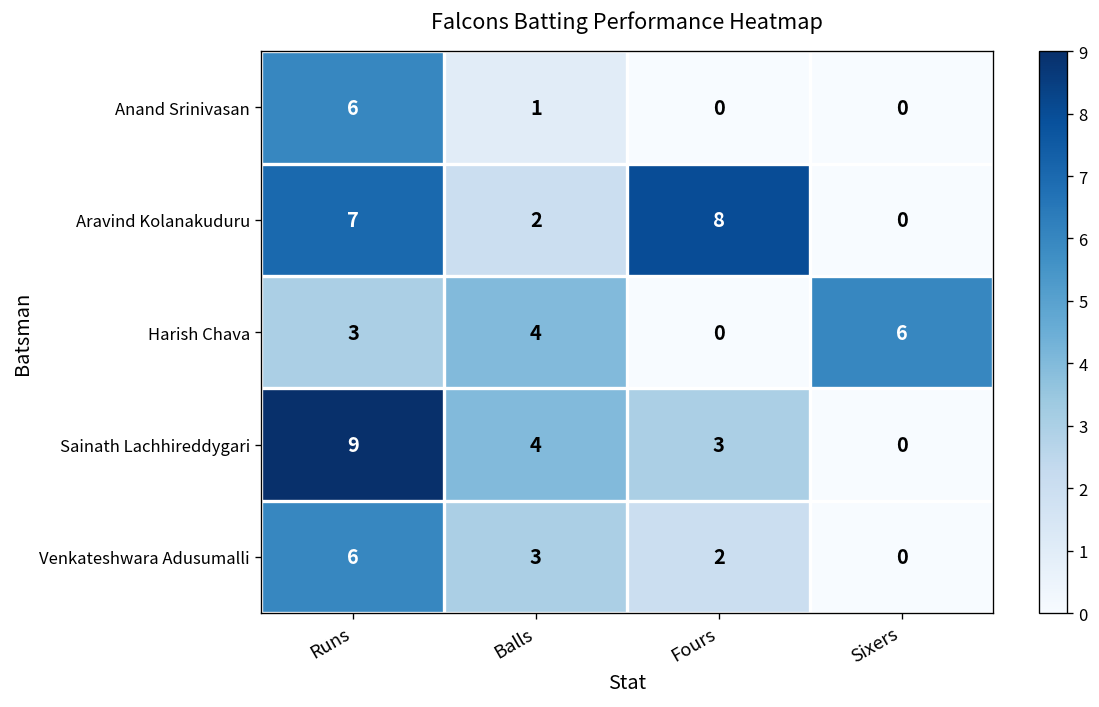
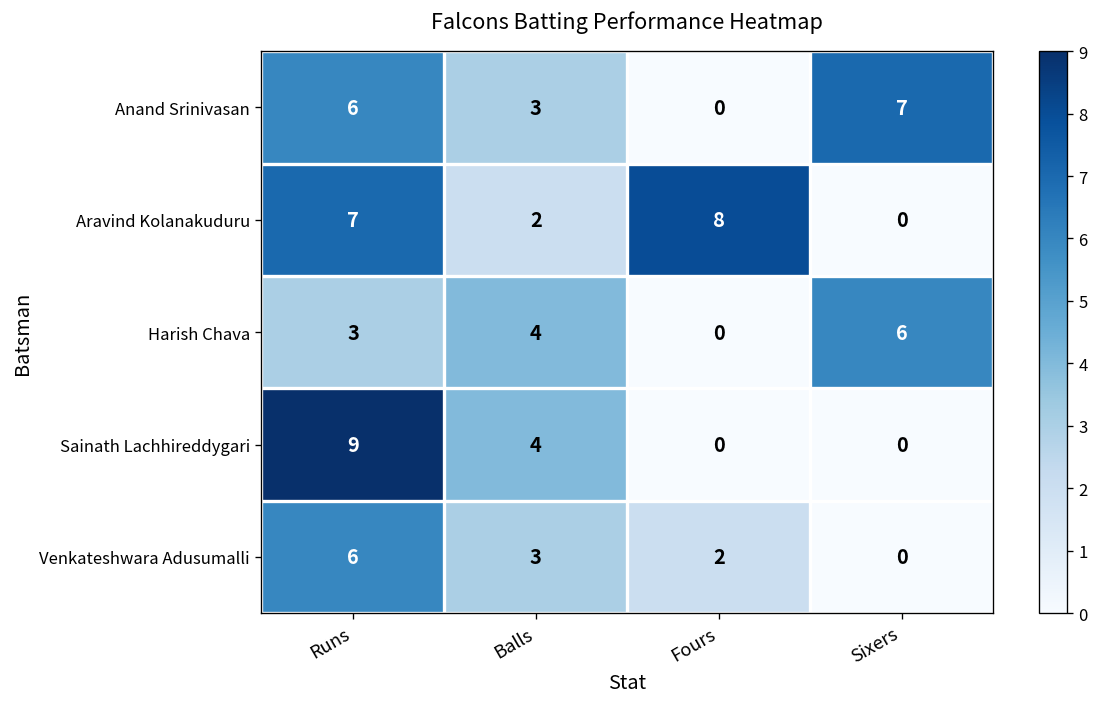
  {
    "Anand Srinivasan": {
      "Runs": 6,
-     "Balls": 1,
+     "Balls": 3,
      "Fours": 0,
-     "Sixers": 0
+     "Sixers": 7
    },
    "Aravind Kolanakuduru": {
      "Runs": 7,
      "Balls": 2,
      "Fours": 8,
      "Sixers": 0
    },
    "Harish Chava": {
      "Runs": 3,
      "Balls": 4,
      "Fours": 0,
      "Sixers": 6
    },
    "Sainath Lachhireddygari": {
      "Runs": 9,
      "Balls": 4,
-     "Fours": 3,
+     "Fours": 0,
      "Sixers": 0
    },
    "Venkateshwara Adusumalli": {
      "Runs": 6,
      "Balls": 3,
      "Fours": 2,
      "Sixers": 0
    }
  }
